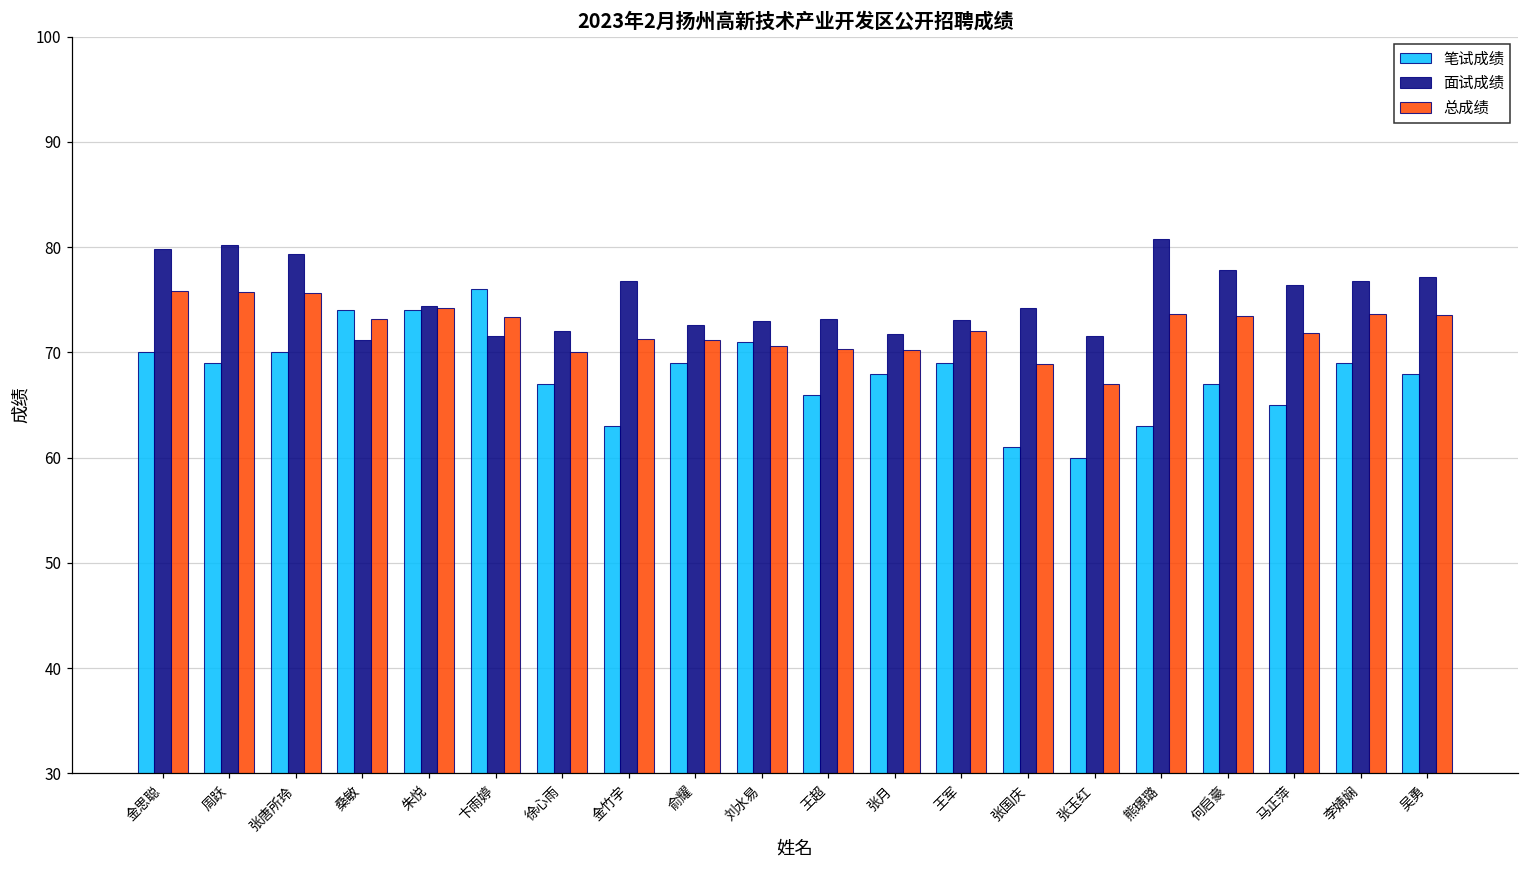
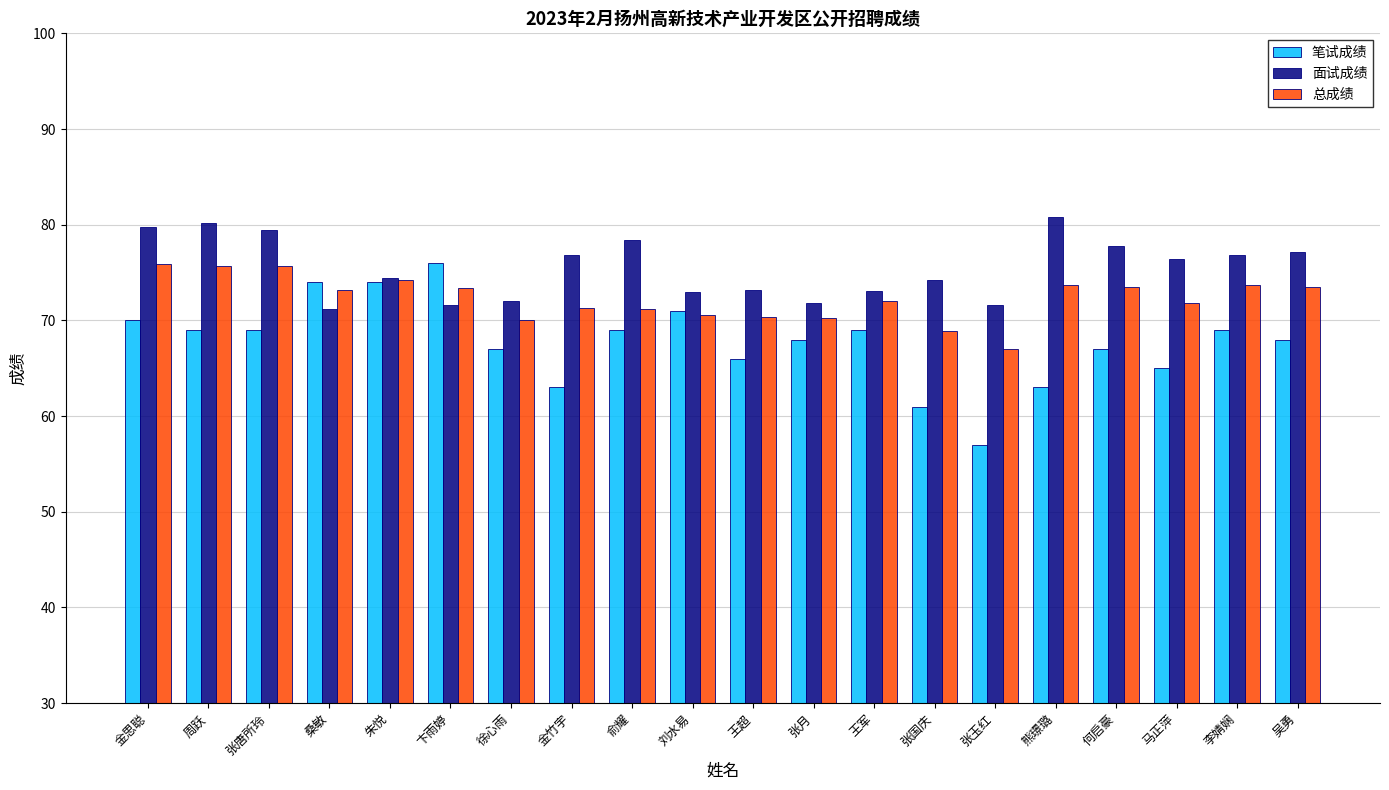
  {
    "笔试成绩": {
      "金思聪": 70,
      "周跃": 69,
-     "张唐所玲": 70,
+     "张唐所玲": 69,
      "桑敏": 74,
      "朱悦": 74,
      "卞雨婷": 76,
      "徐心雨": 67,
      "金竹宇": 63,
      "俞耀": 69,
      "刘水易": 71,
      "王超": 66,
      "张月": 68,
      "王军": 69,
      "张国庆": 61,
-     "张玉红": 60,
+     "张玉红": 57,
      "熊璟璐": 63,
      "何启豪": 67,
      "马正萍": 65,
      "李婧娴": 69,
      "吴勇": 68
    },
    "面试成绩": {
      "金思聪": 80,
      "周跃": 80,
      "张唐所玲": 79,
      "桑敏": 71,
      "朱悦": 74,
      "卞雨婷": 72,
      "徐心雨": 72,
      "金竹宇": 77,
-     "俞耀": 73,
+     "俞耀": 78,
      "刘水易": 73,
      "王超": 73,
      "张月": 72,
      "王军": 73,
      "张国庆": 74,
      "张玉红": 72,
      "熊璟璐": 81,
      "何启豪": 78,
      "马正萍": 76,
      "李婧娴": 77,
      "吴勇": 77
    },
    "总成绩": {
      "金思聪": 76,
      "周跃": 76,
      "张唐所玲": 76,
      "桑敏": 73,
      "朱悦": 74,
      "卞雨婷": 73,
      "徐心雨": 70,
      "金竹宇": 71,
      "俞耀": 71,
      "刘水易": 71,
      "王超": 70,
      "张月": 70,
      "王军": 72,
      "张国庆": 69,
      "张玉红": 67,
      "熊璟璐": 74,
      "何启豪": 73,
      "马正萍": 72,
      "李婧娴": 74,
      "吴勇": 74
    }
  }
